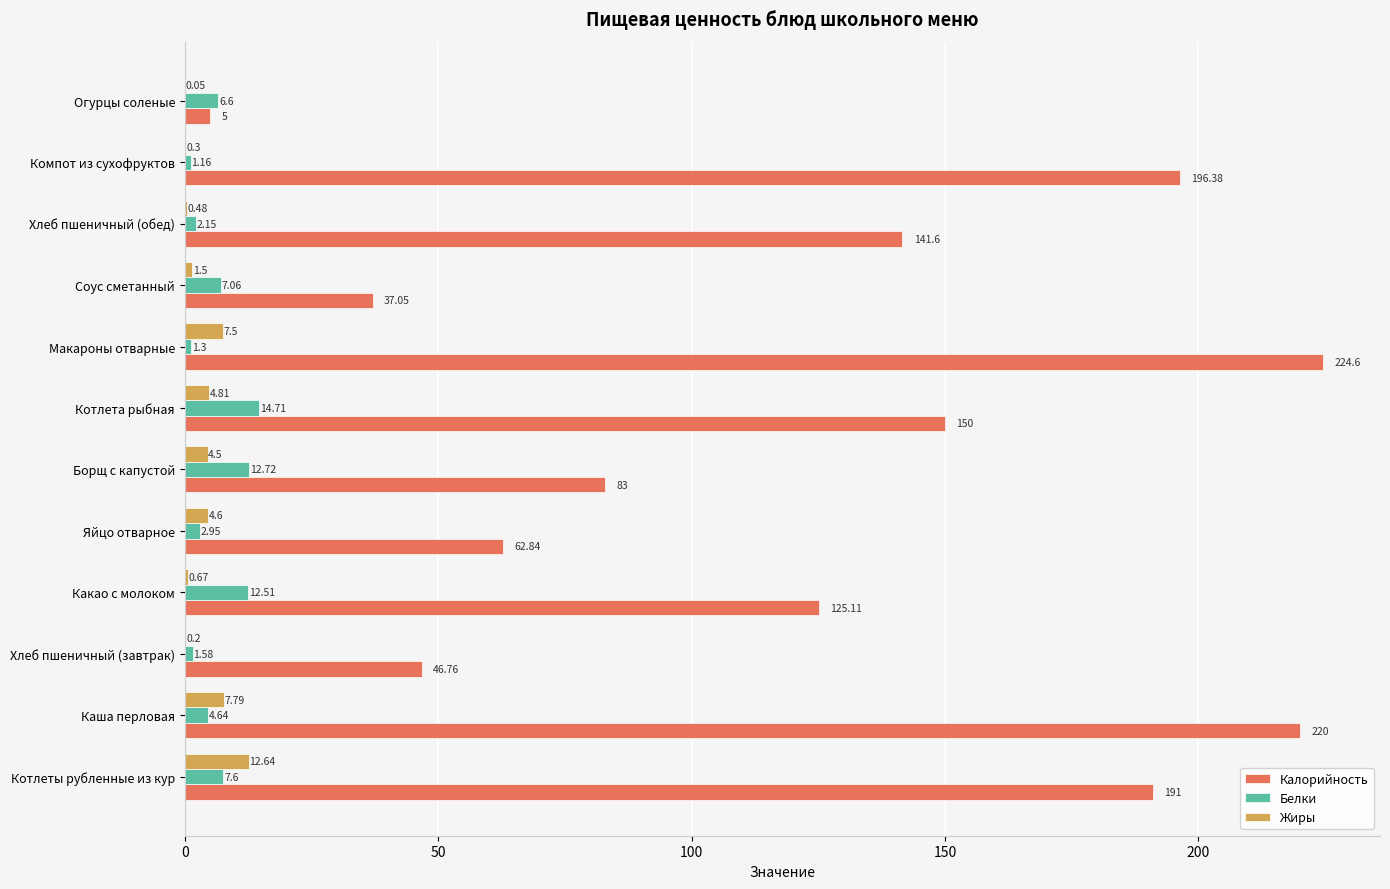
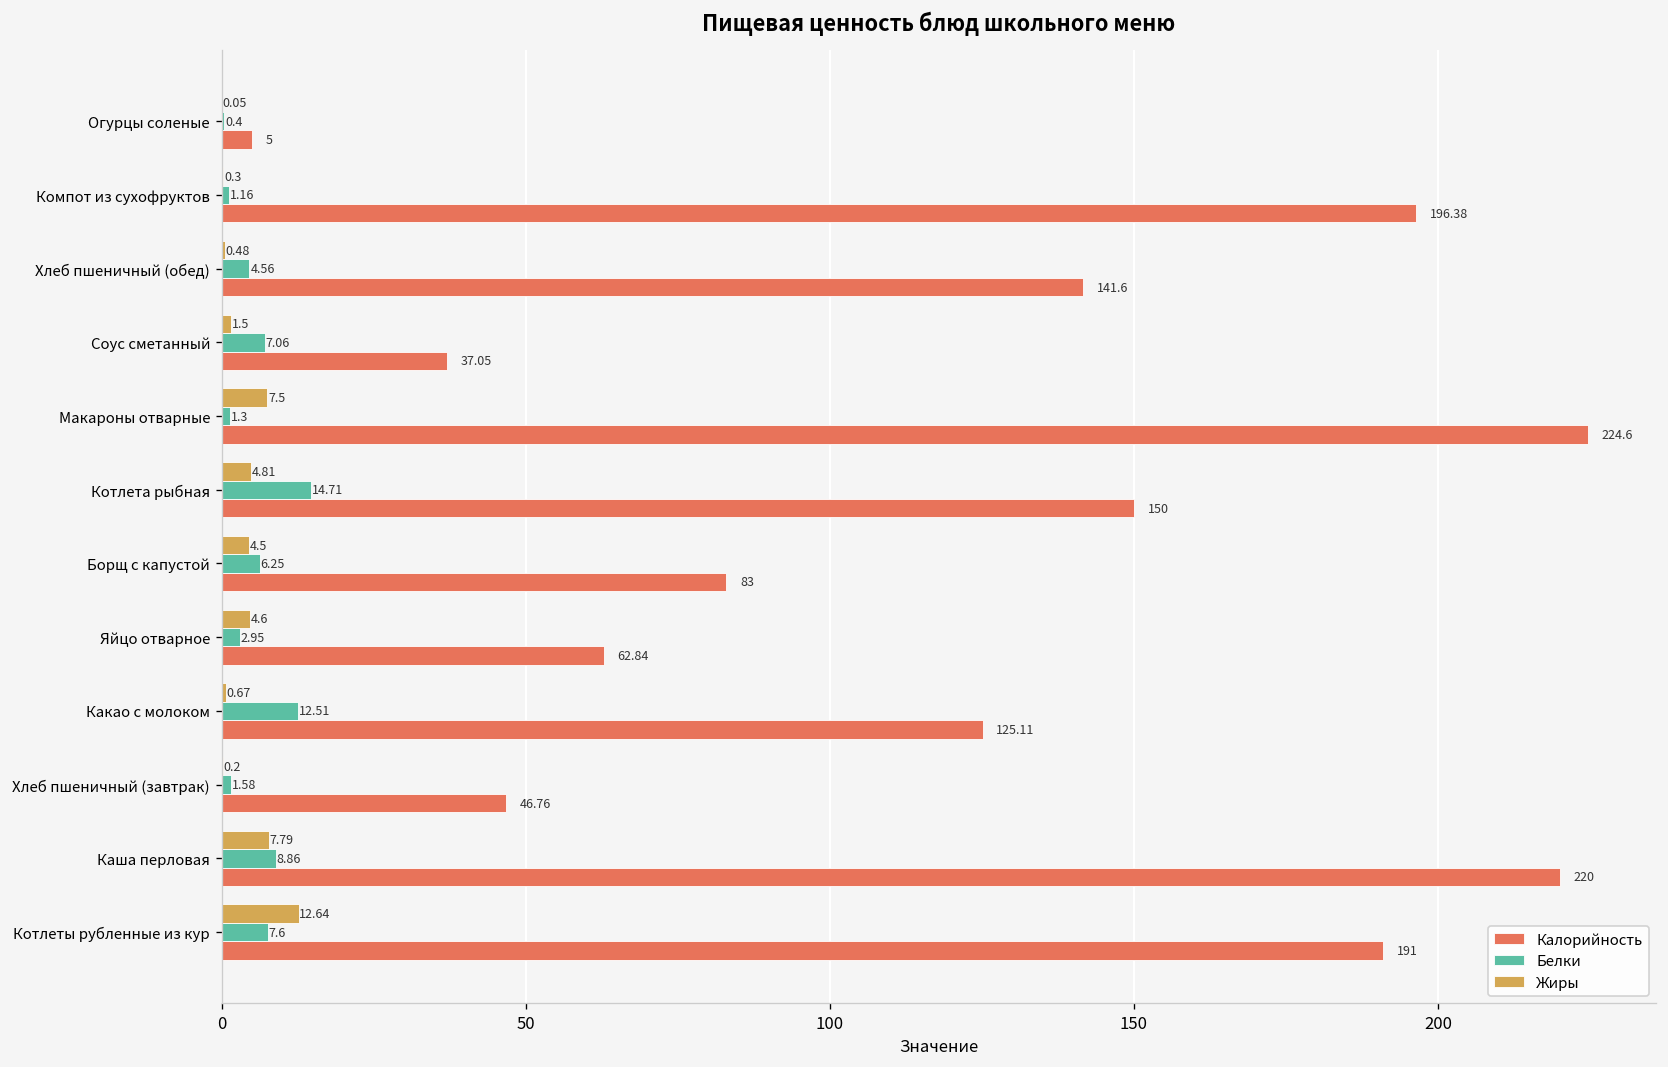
  {
    "Белки": {
-     "Огурцы соленые": 6.6,
+     "Огурцы соленые": 0.4,
      "Компот из сухофруктов": 1.16,
-     "Хлеб пшеничный (обед)": 2.15,
+     "Хлеб пшеничный (обед)": 4.56,
      "Соус сметанный": 7.06,
      "Макароны отварные": 1.3,
      "Котлета рыбная": 14.71,
-     "Борщ с капустой": 12.72,
+     "Борщ с капустой": 6.25,
      "Яйцо отварное": 2.95,
      "Какао с молоком": 12.51,
      "Хлеб пшеничный (завтрак)": 1.58,
-     "Каша перловая": 4.64,
+     "Каша перловая": 8.86,
      "Котлеты рубленные из кур": 7.6
    }
  }
